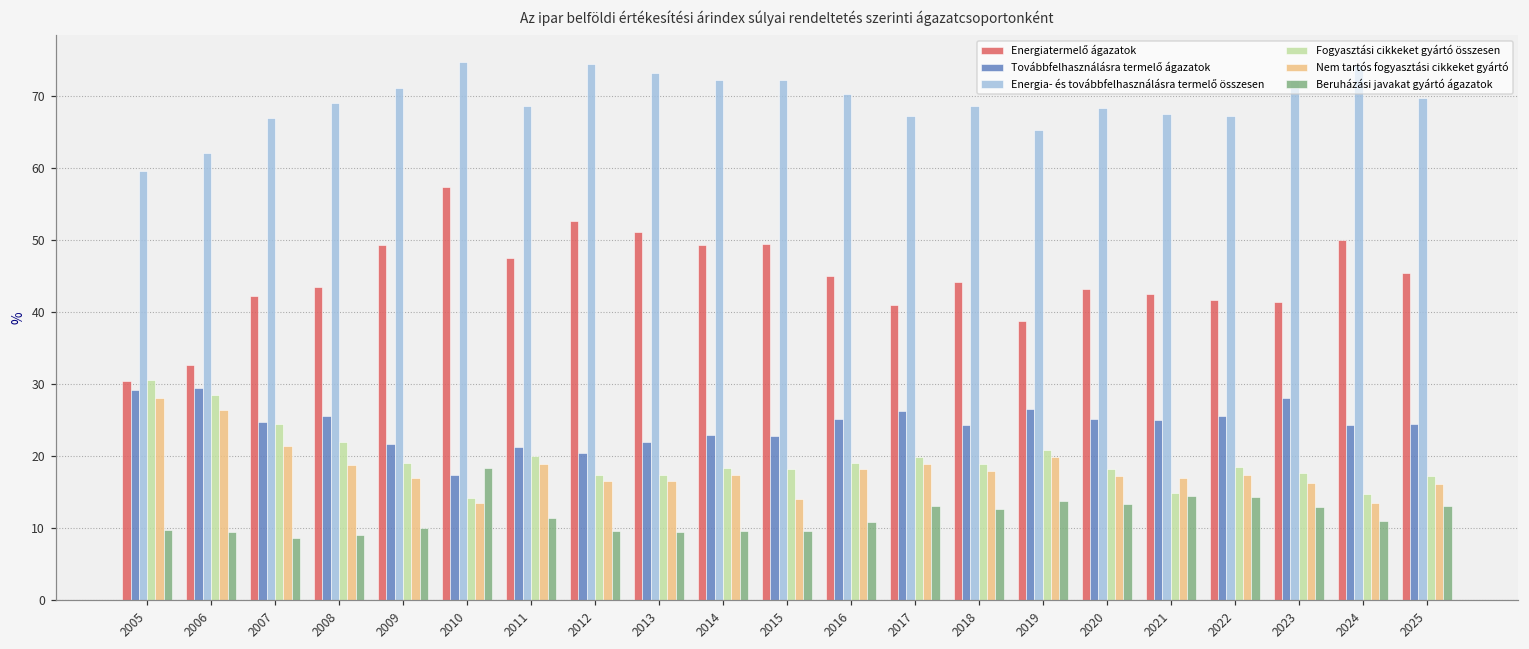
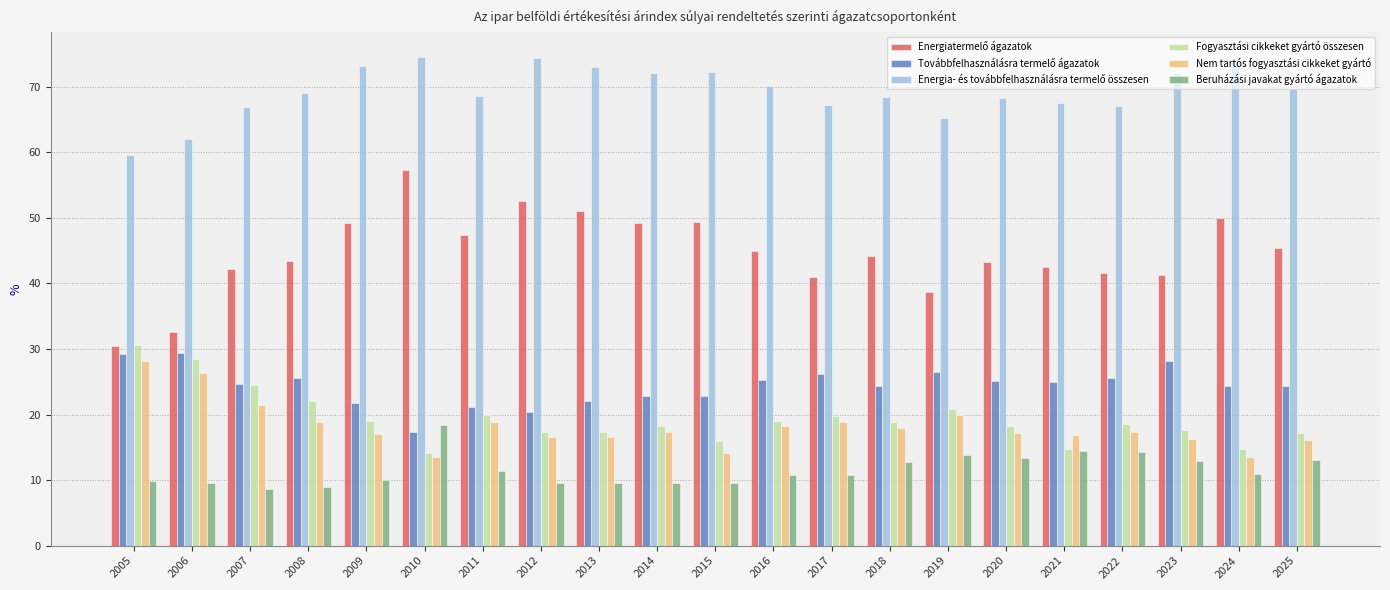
  {
    "Energiatermelő ágazatok": {
      "2005": 30,
      "2006": 33,
      "2007": 42,
      "2008": 44,
      "2009": 49,
      "2010": 57,
      "2011": 47,
      "2012": 53,
      "2013": 51,
      "2014": 49,
      "2015": 49,
      "2016": 45,
      "2017": 41,
      "2018": 44,
      "2019": 39,
      "2020": 43,
      "2021": 43,
      "2022": 42,
      "2023": 41,
      "2024": 50,
      "2025": 45
    },
    "Továbbfelhasználásra termelő ágazatok": {
      "2005": 29,
      "2006": 29,
      "2007": 25,
      "2008": 26,
      "2009": 22,
      "2010": 17,
      "2011": 21,
      "2012": 20,
      "2013": 22,
      "2014": 23,
      "2015": 23,
      "2016": 25,
      "2017": 26,
      "2018": 24,
      "2019": 27,
      "2020": 25,
      "2021": 25,
      "2022": 26,
      "2023": 28,
      "2024": 24,
      "2025": 24
    },
    "Energia- és továbbfelhasználásra termelő összesen": {
      "2005": 60,
      "2006": 62,
      "2007": 67,
      "2008": 69,
-     "2009": 71,
+     "2009": 73,
      "2010": 75,
      "2011": 69,
      "2012": 74,
      "2013": 73,
      "2014": 72,
      "2015": 72,
      "2016": 70,
      "2017": 67,
      "2018": 69,
      "2019": 65,
      "2020": 68,
      "2021": 68,
      "2022": 67
    },
    "Fogyasztási cikkeket gyártó összesen": {
      "2005": 31,
      "2006": 29,
      "2007": 25,
      "2008": 22,
      "2009": 19,
      "2010": 14,
      "2011": 20,
      "2012": 17,
      "2013": 17,
      "2014": 18,
-     "2015": 18,
+     "2015": 16,
      "2016": 19,
      "2017": 20,
      "2018": 19,
      "2019": 21,
      "2020": 18,
      "2021": 15,
      "2022": 19,
      "2023": 18,
      "2024": 15,
      "2025": 17
    },
    "Nem tartós fogyasztási cikkeket gyártó": {
      "2005": 28,
      "2006": 26,
      "2007": 21,
      "2008": 19,
      "2009": 17,
      "2010": 14,
      "2011": 19,
      "2012": 17,
      "2013": 17,
      "2014": 17,
      "2015": 14,
      "2016": 18,
      "2017": 19,
      "2018": 18,
      "2019": 20,
      "2020": 17,
      "2021": 17,
      "2022": 17,
      "2023": 16,
      "2024": 14,
      "2025": 16
    },
    "Beruházási javakat gyártó ágazatok": {
      "2005": 10,
      "2006": 10,
      "2007": 9,
      "2008": 9,
      "2009": 10,
      "2010": 18,
      "2011": 11,
      "2012": 10,
      "2013": 10,
      "2014": 10,
      "2015": 10,
      "2016": 11,
-     "2017": 13,
+     "2017": 11,
      "2018": 13,
      "2019": 14,
      "2020": 13,
      "2021": 15,
      "2022": 14,
      "2023": 13,
      "2024": 11,
      "2025": 13
    }
  }
